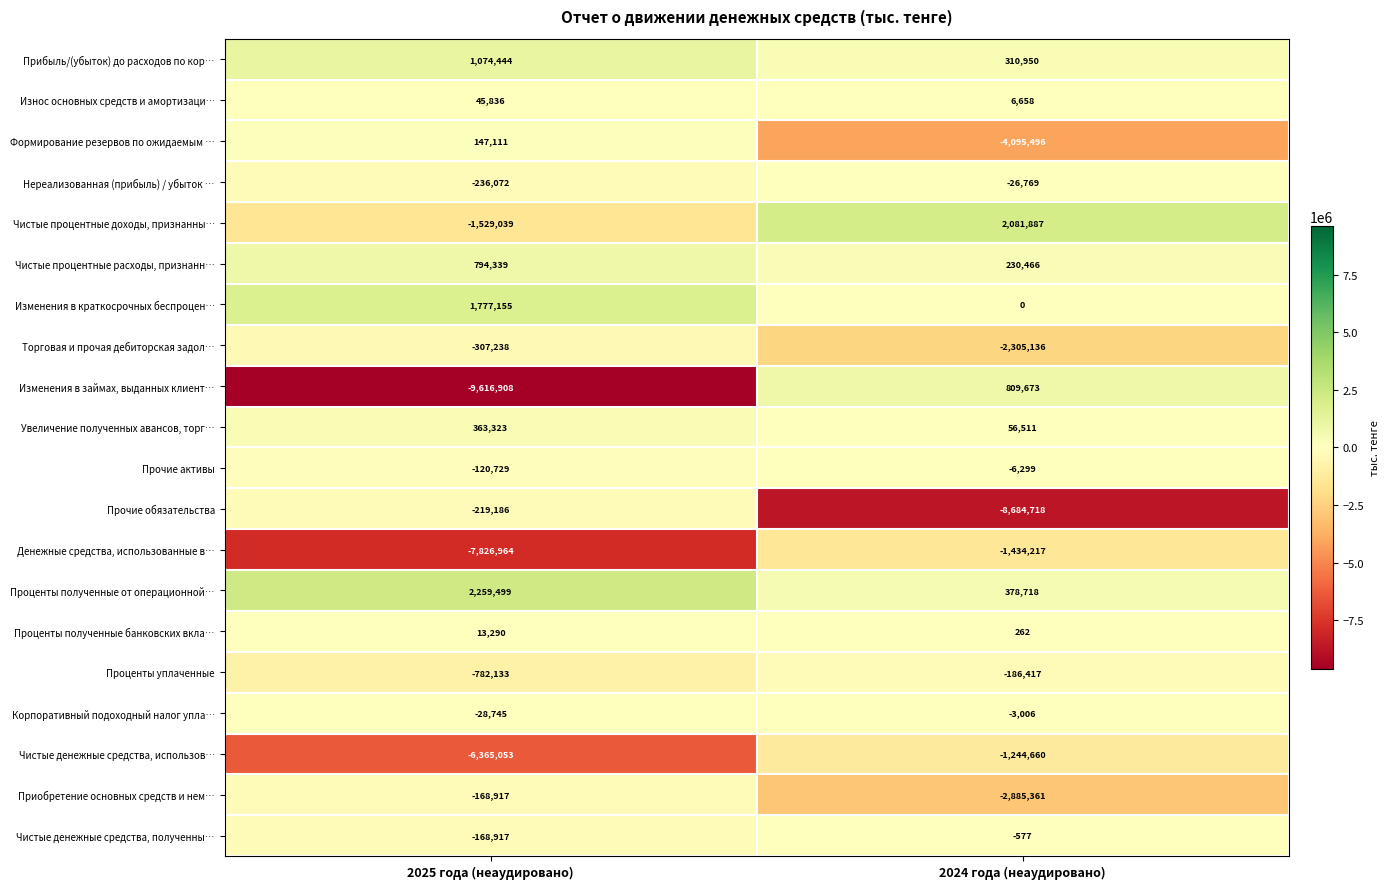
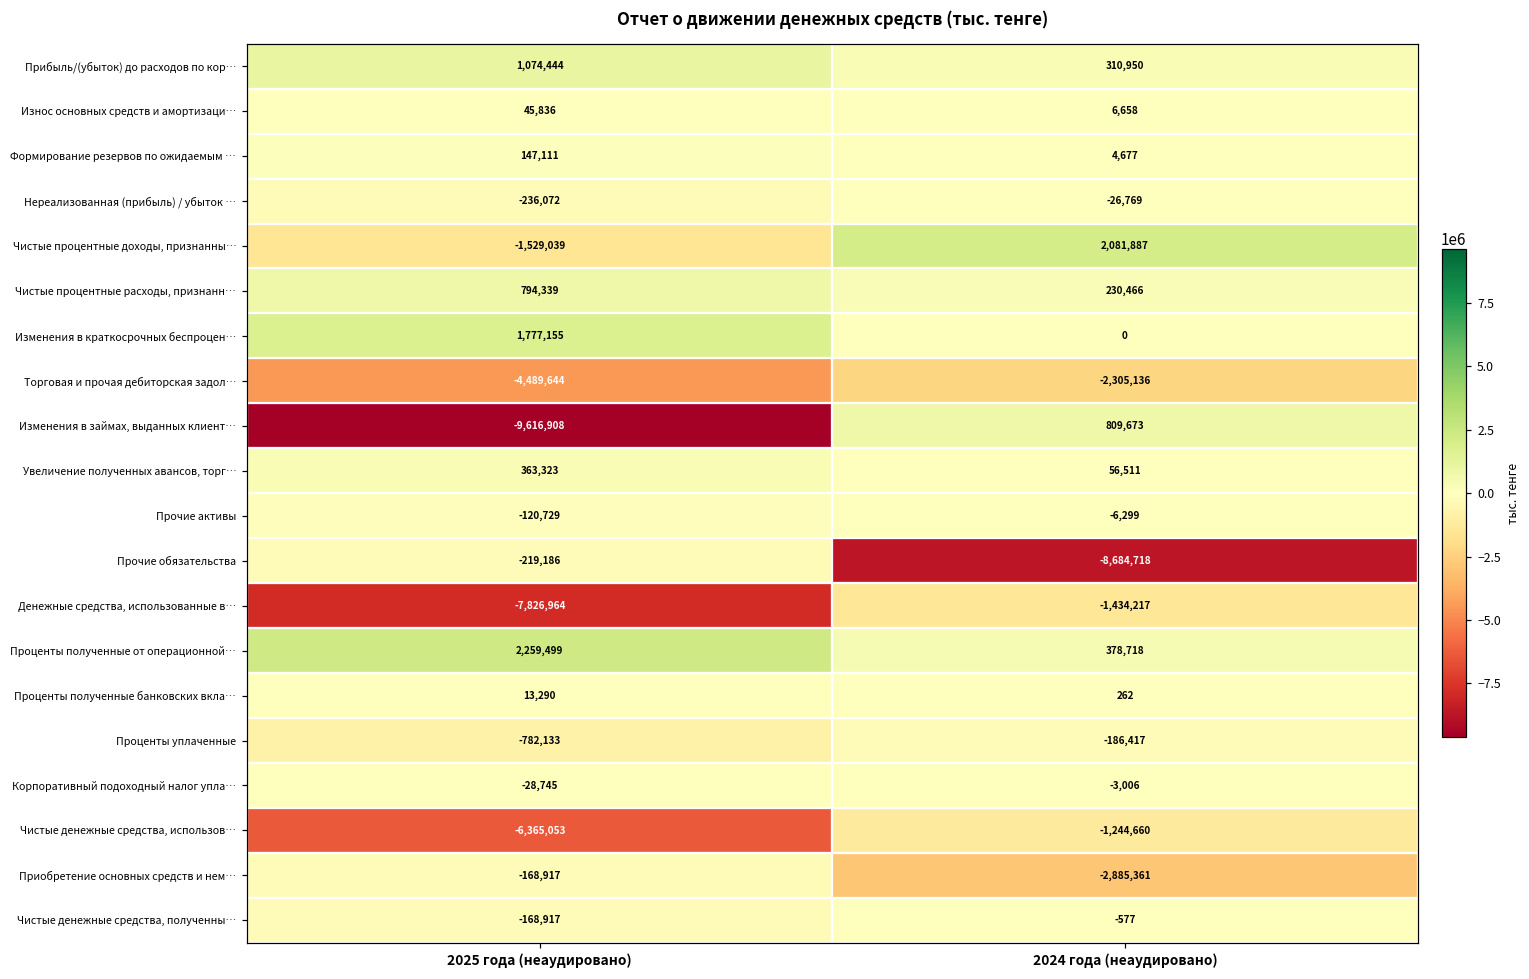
  {
    "Прибыль/(убыток) до расходов по кор…": {
      "2025 года (неаудировано)": "1,074,444",
      "2024 года (неаудировано)": "310,950"
    },
    "Износ основных средств и амортизаци…": {
      "2025 года (неаудировано)": "45,836",
      "2024 года (неаудировано)": "6,658"
    },
    "Формирование резервов по ожидаемым …": {
      "2025 года (неаудировано)": "147,111",
-     "2024 года (неаудировано)": "-4,095,496"
+     "2024 года (неаудировано)": "4,677"
    },
    "Нереализованная (прибыль) / убыток …": {
      "2025 года (неаудировано)": "-236,072",
      "2024 года (неаудировано)": "-26,769"
    },
    "Чистые процентные доходы, признанны…": {
      "2025 года (неаудировано)": "-1,529,039",
      "2024 года (неаудировано)": "2,081,887"
    },
    "Чистые процентные расходы, признанн…": {
      "2025 года (неаудировано)": "794,339",
      "2024 года (неаудировано)": "230,466"
    },
    "Изменения в краткосрочных беспроцен…": {
      "2025 года (неаудировано)": "1,777,155",
      "2024 года (неаудировано)": "0"
    },
    "Торговая и прочая дебиторская задол…": {
-     "2025 года (неаудировано)": "-307,238",
+     "2025 года (неаудировано)": "-4,489,644",
      "2024 года (неаудировано)": "-2,305,136"
    },
    "Изменения в займах, выданных клиент…": {
      "2025 года (неаудировано)": "-9,616,908",
      "2024 года (неаудировано)": "809,673"
    },
    "Увеличение полученных авансов, торг…": {
      "2025 года (неаудировано)": "363,323",
      "2024 года (неаудировано)": "56,511"
    },
    "Прочие активы": {
      "2025 года (неаудировано)": "-120,729",
      "2024 года (неаудировано)": "-6,299"
    },
    "Прочие обязательства": {
      "2025 года (неаудировано)": "-219,186",
      "2024 года (неаудировано)": "-8,684,718"
    },
    "Денежные средства, использованные в…": {
      "2025 года (неаудировано)": "-7,826,964",
      "2024 года (неаудировано)": "-1,434,217"
    },
    "Проценты полученные от операционной…": {
      "2025 года (неаудировано)": "2,259,499",
      "2024 года (неаудировано)": "378,718"
    },
    "Проценты полученные банковских вкла…": {
      "2025 года (неаудировано)": "13,290",
      "2024 года (неаудировано)": "262"
    },
    "Проценты уплаченные": {
      "2025 года (неаудировано)": "-782,133",
      "2024 года (неаудировано)": "-186,417"
    },
    "Корпоративный подоходный налог упла…": {
      "2025 года (неаудировано)": "-28,745",
      "2024 года (неаудировано)": "-3,006"
    },
    "Чистые денежные средства, использов…": {
      "2025 года (неаудировано)": "-6,365,053",
      "2024 года (неаудировано)": "-1,244,660"
    },
    "Приобретение основных средств и нем…": {
      "2025 года (неаудировано)": "-168,917",
      "2024 года (неаудировано)": "-2,885,361"
    },
    "Чистые денежные средства, полученны…": {
      "2025 года (неаудировано)": "-168,917",
      "2024 года (неаудировано)": "-577"
    }
  }
